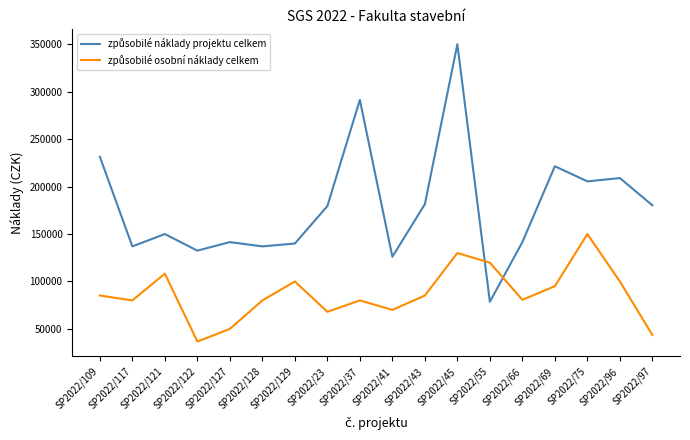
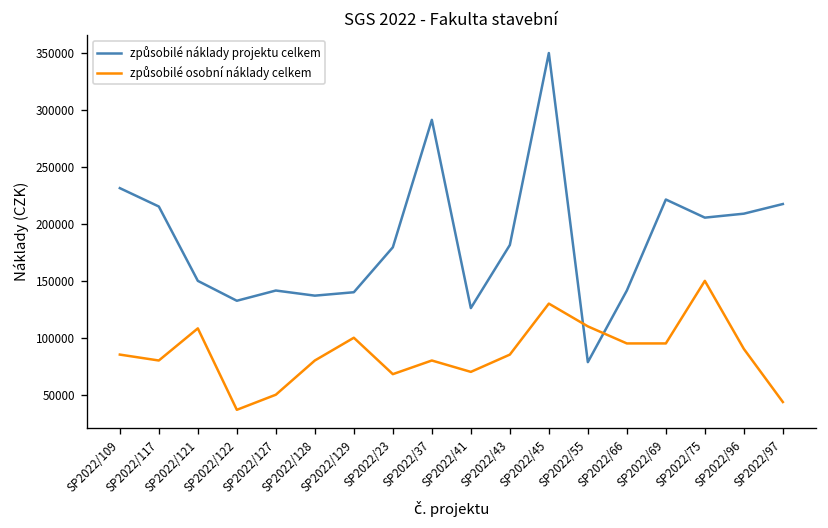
  {
    "způsobilé náklady projektu celkem": {
      "SP2022/109": 230000,
-     "SP2022/117": 140000,
+     "SP2022/117": 220000,
      "SP2022/121": 150000,
      "SP2022/122": 130000,
      "SP2022/127": 140000,
      "SP2022/128": 140000,
      "SP2022/129": 140000,
      "SP2022/23": 180000,
      "SP2022/37": 290000,
      "SP2022/41": 130000,
      "SP2022/43": 180000,
      "SP2022/45": 350000,
      "SP2022/55": 80000,
      "SP2022/66": 140000,
      "SP2022/69": 220000,
      "SP2022/75": 210000,
      "SP2022/96": 210000,
-     "SP2022/97": 180000
+     "SP2022/97": 220000
    },
    "způsobilé osobní náklady celkem": {
      "SP2022/109": 90000,
      "SP2022/117": 80000,
      "SP2022/121": 110000,
      "SP2022/122": 40000,
      "SP2022/127": 50000,
      "SP2022/128": 80000,
      "SP2022/129": 100000,
      "SP2022/23": 70000,
      "SP2022/37": 80000,
      "SP2022/41": 70000,
      "SP2022/43": 90000,
      "SP2022/45": 130000,
-     "SP2022/55": 120000,
-     "SP2022/66": 80000,
+     "SP2022/55": 110000,
+     "SP2022/66": 100000,
      "SP2022/69": 100000,
      "SP2022/75": 150000,
-     "SP2022/96": 100000,
+     "SP2022/96": 90000,
      "SP2022/97": 40000
    }
  }
